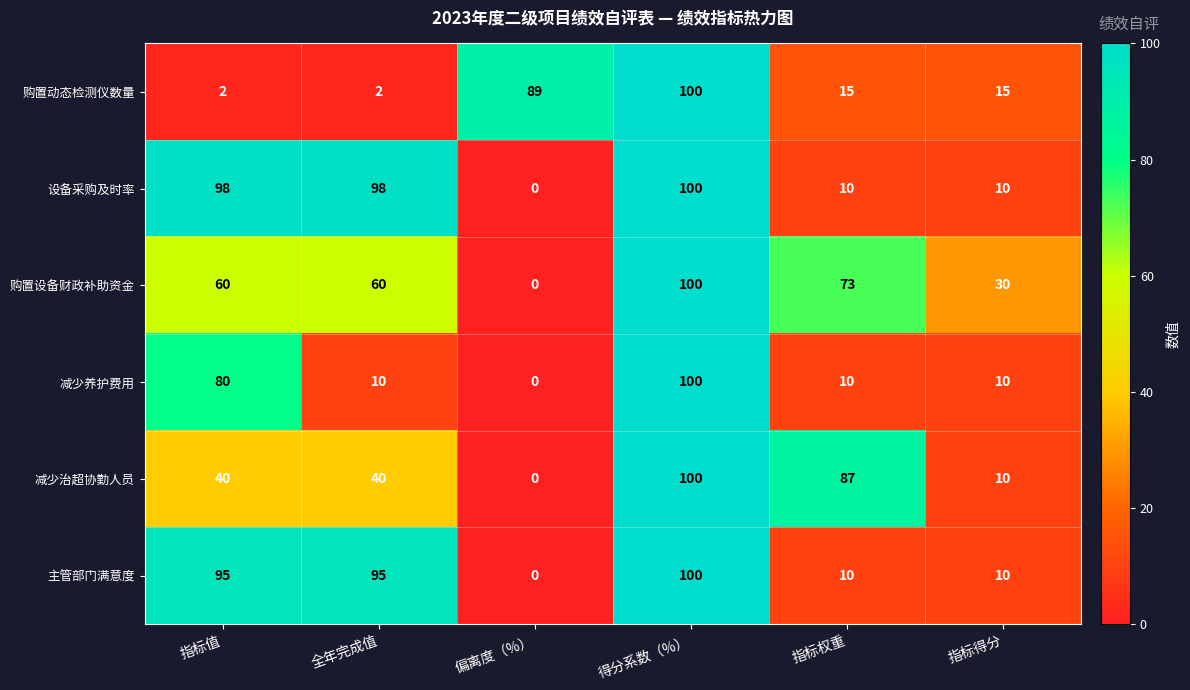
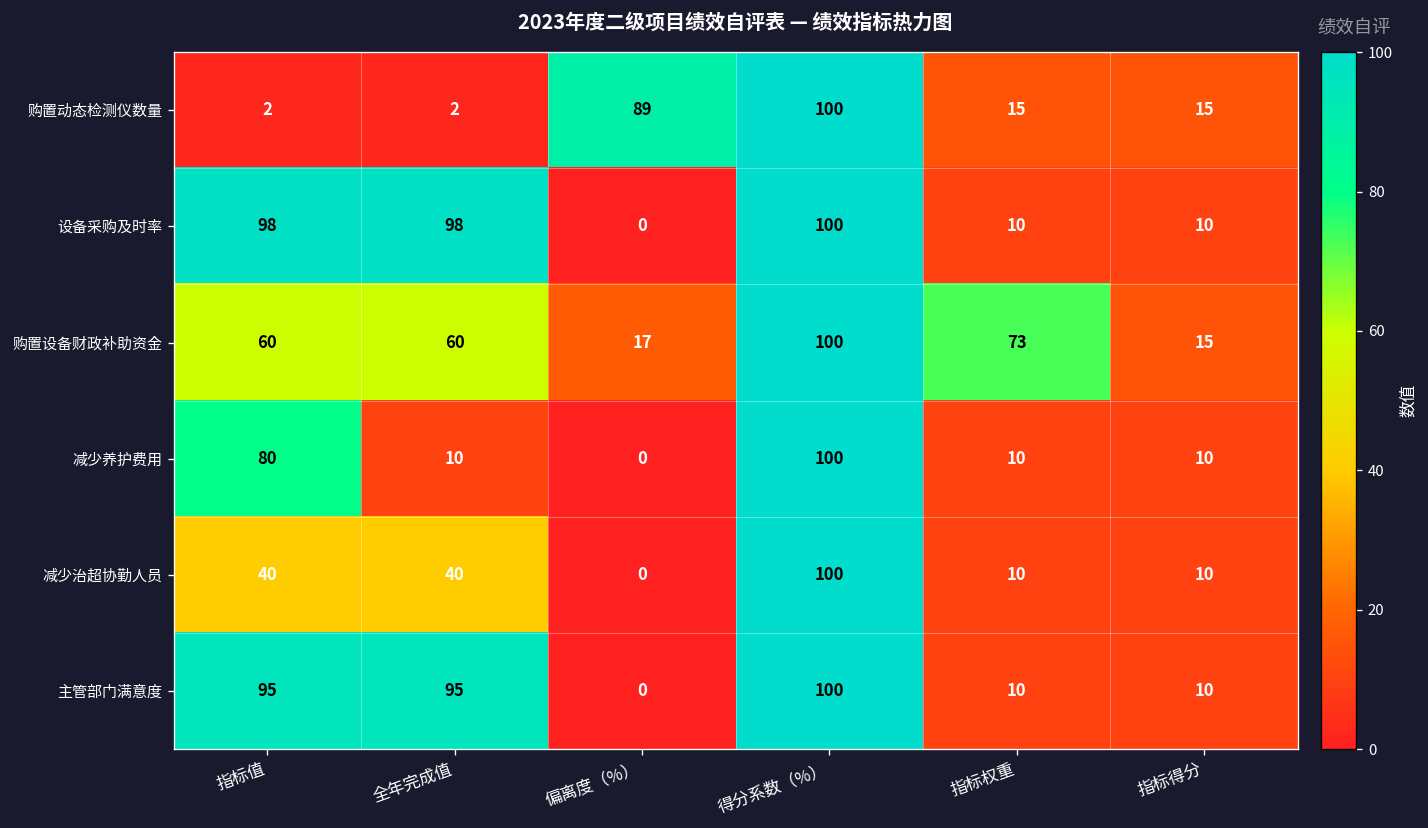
  {
    "购置动态检测仪数量": {
      "指标值": 2,
      "全年完成值": 2,
      "偏离度（%）": 89,
      "得分系数（%）": 100,
      "指标权重": 15,
      "指标得分": 15
    },
    "设备采购及时率": {
      "指标值": 98,
      "全年完成值": 98,
      "偏离度（%）": 0,
      "得分系数（%）": 100,
      "指标权重": 10,
      "指标得分": 10
    },
    "购置设备财政补助资金": {
      "指标值": 60,
      "全年完成值": 60,
-     "偏离度（%）": 0,
+     "偏离度（%）": 17,
      "得分系数（%）": 100,
      "指标权重": 73,
-     "指标得分": 30
+     "指标得分": 15
    },
    "减少养护费用": {
      "指标值": 80,
      "全年完成值": 10,
      "偏离度（%）": 0,
      "得分系数（%）": 100,
      "指标权重": 10,
      "指标得分": 10
    },
    "减少治超协勤人员": {
      "指标值": 40,
      "全年完成值": 40,
      "偏离度（%）": 0,
      "得分系数（%）": 100,
-     "指标权重": 87,
+     "指标权重": 10,
      "指标得分": 10
    },
    "主管部门满意度": {
      "指标值": 95,
      "全年完成值": 95,
      "偏离度（%）": 0,
      "得分系数（%）": 100,
      "指标权重": 10,
      "指标得分": 10
    }
  }
